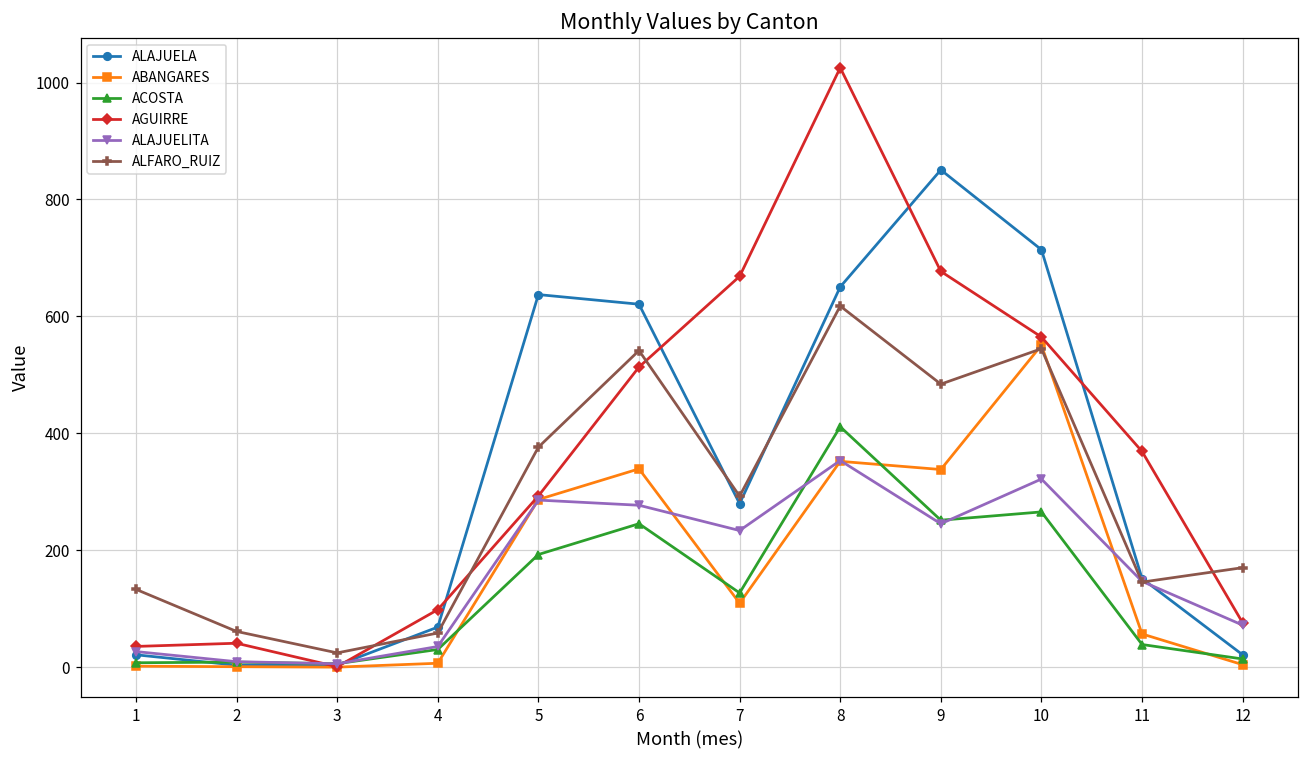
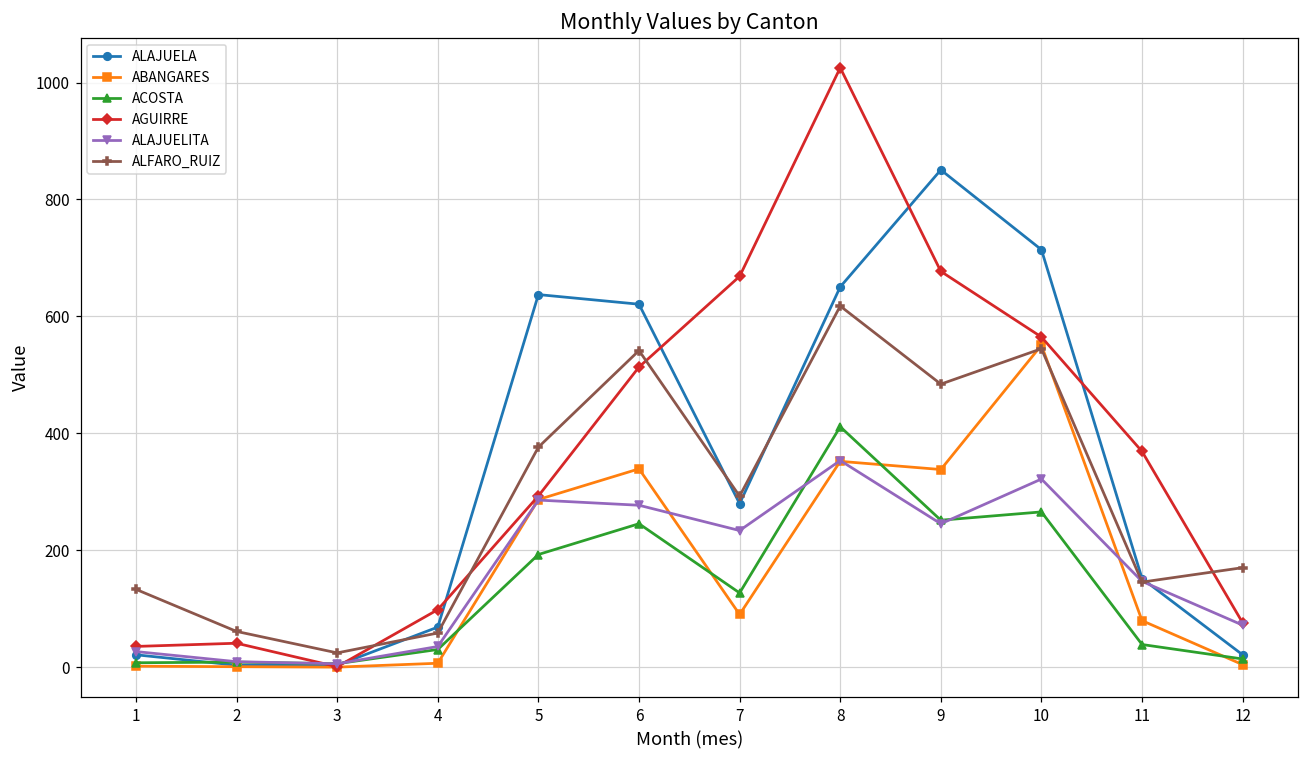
  {
    "ALAJUELA": {
      "1": 20,
      "4": 70,
      "5": 640,
      "6": 620,
      "7": 280,
      "8": 650,
      "9": 850,
      "10": 710,
      "12": 20
    },
    "ABANGARES": {
      "1": 0,
      "4": 10,
      "6": 340,
-     "7": 110,
+     "7": 90,
      "9": 340,
      "10": 550,
-     "11": 60,
+     "11": 80,
      "12": 0
    },
    "ACOSTA": {
      "1": 10,
      "4": 30,
      "5": 190,
      "6": 250,
      "7": 130,
      "8": 410,
      "9": 250,
      "10": 270,
      "11": 40,
      "12": 10
    },
    "AGUIRRE": {
      "1": 40,
      "2": 40,
      "4": 100,
      "5": 290,
      "6": 510,
      "7": 670,
      "8": 1030,
      "9": 680,
      "10": 560,
      "11": 370
    },
    "ALAJUELITA": {
      "1": 30,
      "4": 40,
      "6": 280,
      "7": 230,
      "9": 250,
      "10": 320
    },
    "ALFARO_RUIZ": {
      "1": 130,
      "2": 60,
      "3": 20,
      "4": 60,
      "5": 380,
      "6": 540,
      "7": 290,
      "8": 620,
      "9": 480,
      "10": 540,
      "12": 170
    }
  }
